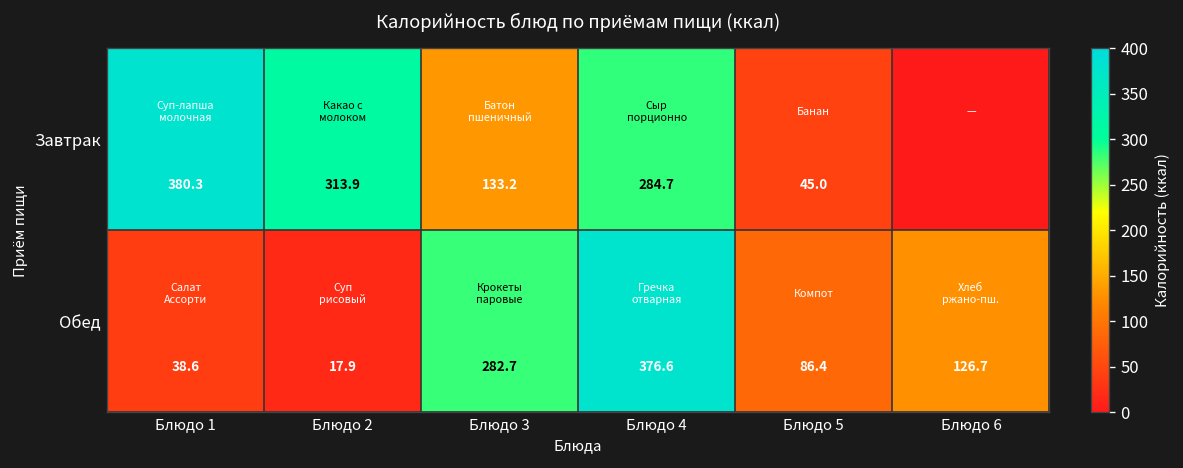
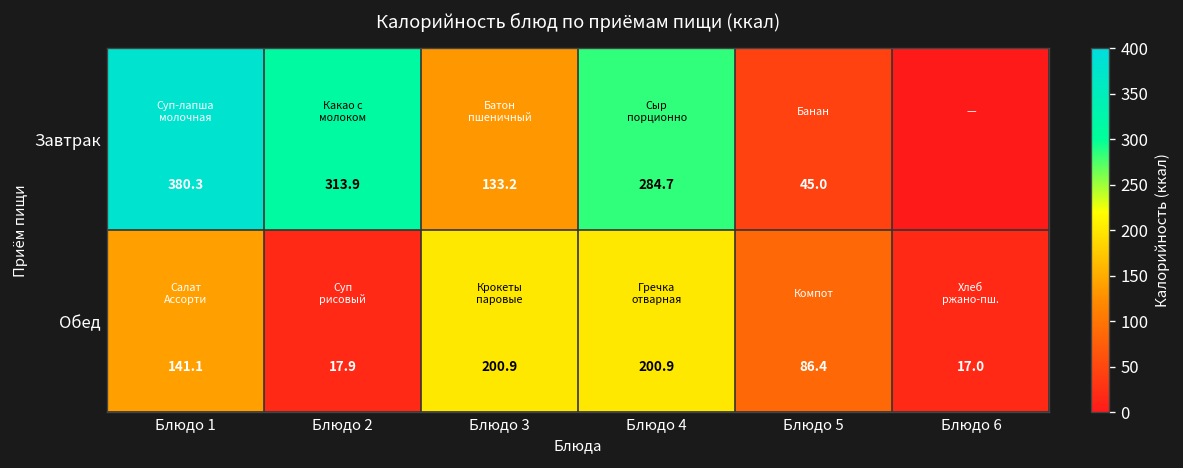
  {
    "Обед": {
-     "Блюдо 1": 38.6,
-     "Блюдо 3": 282.7,
-     "Блюдо 4": 376.6,
-     "Блюдо 6": 126.7
+     "Блюдо 1": 141.1,
+     "Блюдо 3": 200.9,
+     "Блюдо 4": 200.9,
+     "Блюдо 6": 17.0
    }
  }
